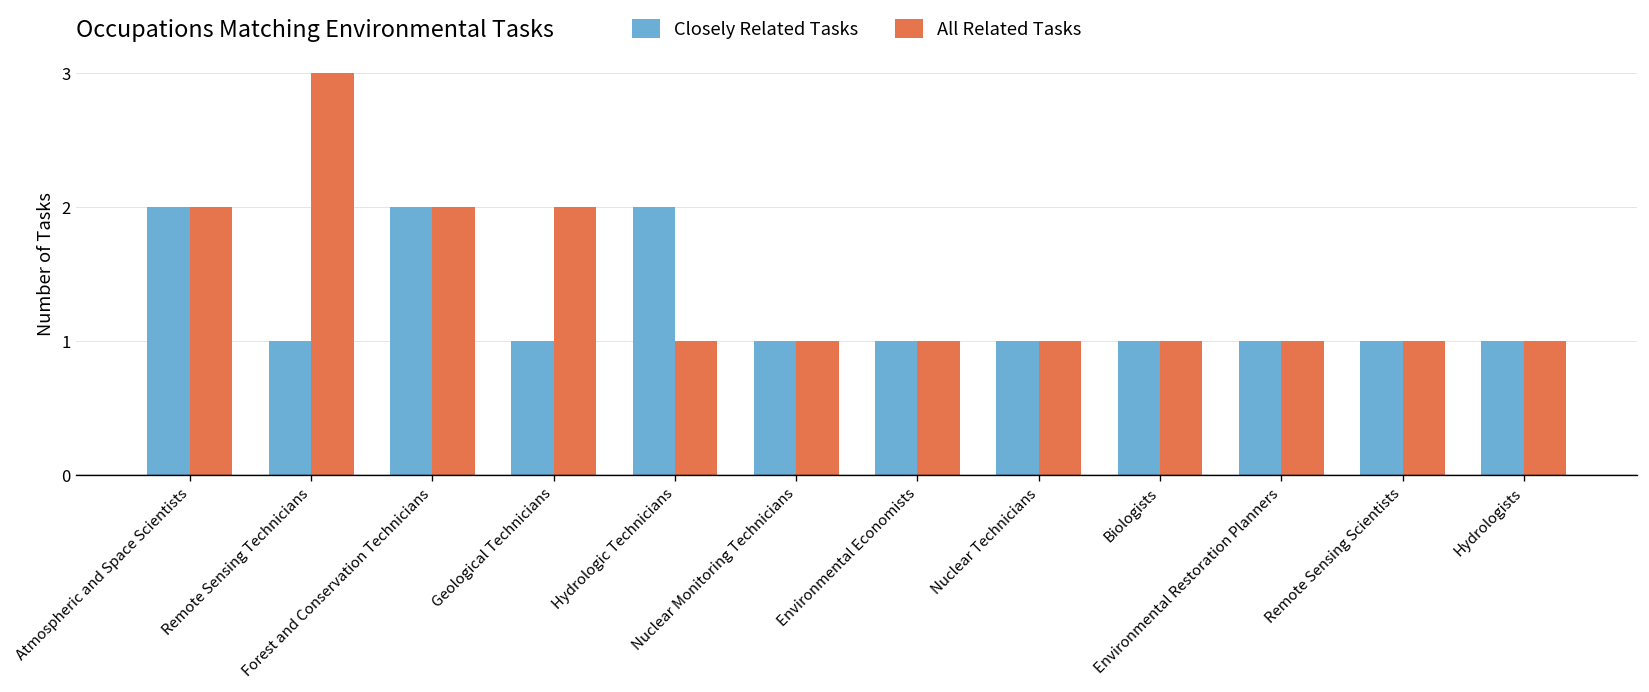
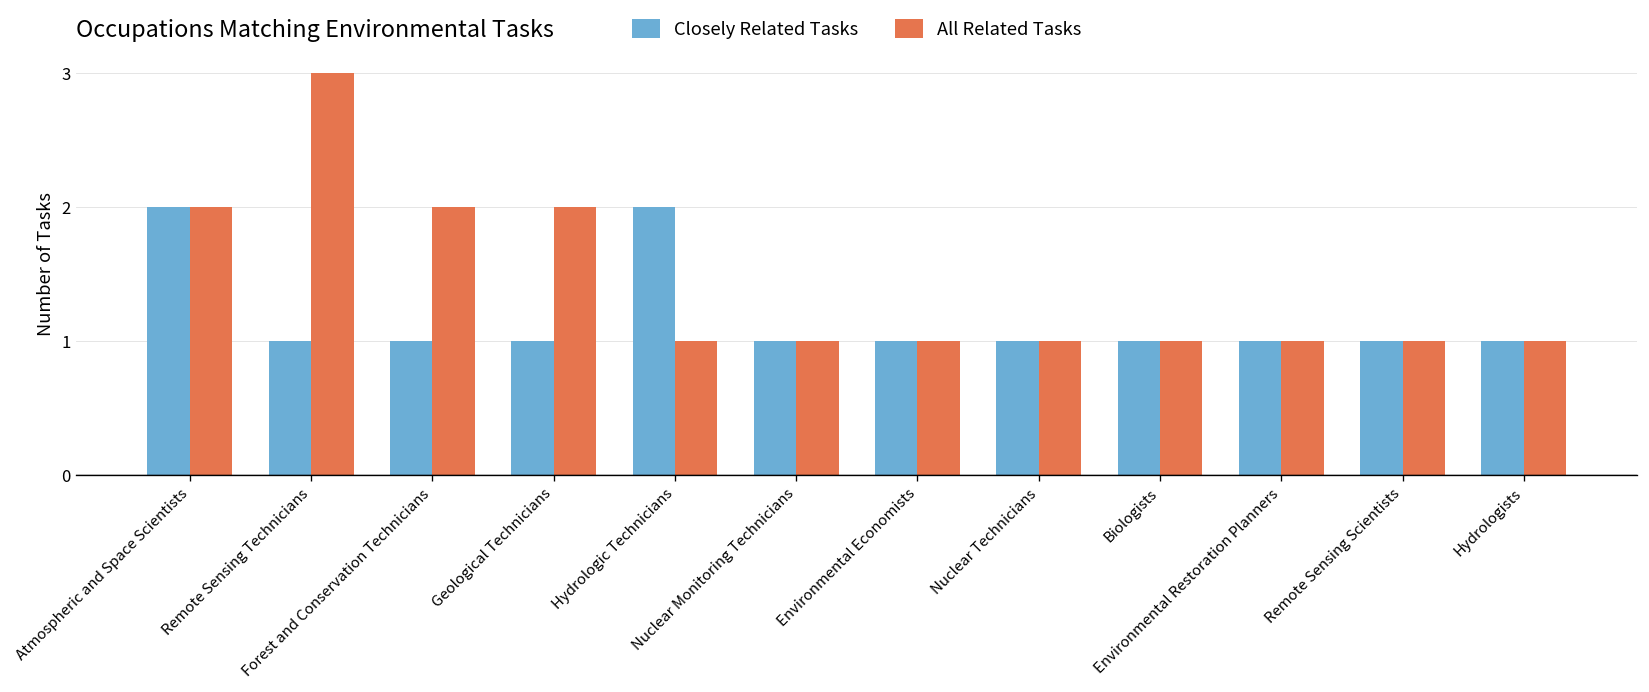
  {
    "Closely Related Tasks": {
      "Atmospheric and Space Scientists": 2,
      "Remote Sensing Technicians": 1,
-     "Forest and Conservation Technicians": 2,
+     "Forest and Conservation Technicians": 1,
      "Geological Technicians": 1,
      "Hydrologic Technicians": 2,
      "Nuclear Monitoring Technicians": 1,
      "Environmental Economists": 1,
      "Nuclear Technicians": 1,
      "Biologists": 1,
      "Environmental Restoration Planners": 1,
      "Remote Sensing Scientists": 1,
      "Hydrologists": 1
    },
    "All Related Tasks": {
      "Atmospheric and Space Scientists": 2,
      "Remote Sensing Technicians": 3,
      "Forest and Conservation Technicians": 2,
      "Geological Technicians": 2,
      "Hydrologic Technicians": 1,
      "Nuclear Monitoring Technicians": 1,
      "Environmental Economists": 1,
      "Nuclear Technicians": 1,
      "Biologists": 1,
      "Environmental Restoration Planners": 1,
      "Remote Sensing Scientists": 1,
      "Hydrologists": 1
    }
  }
